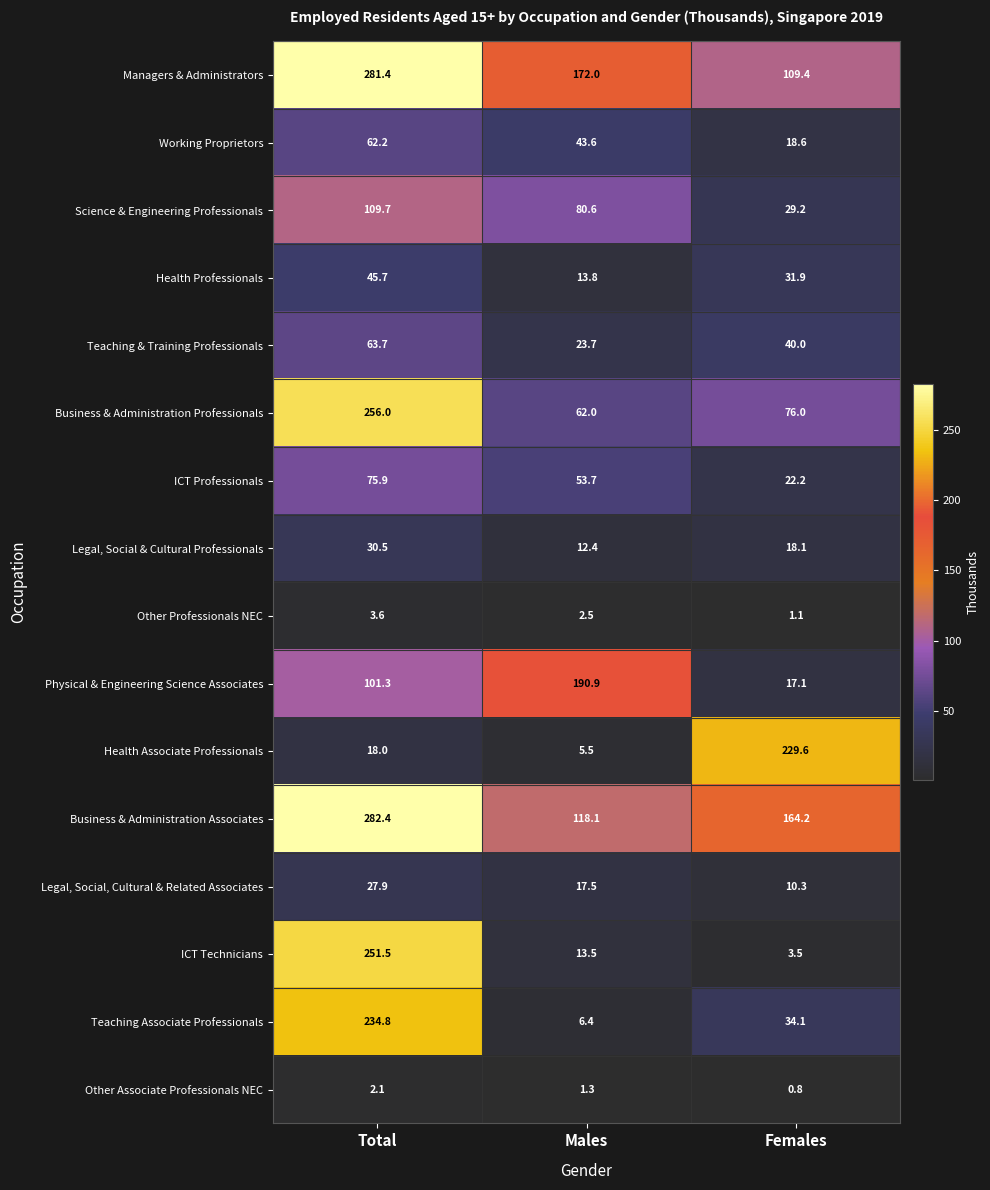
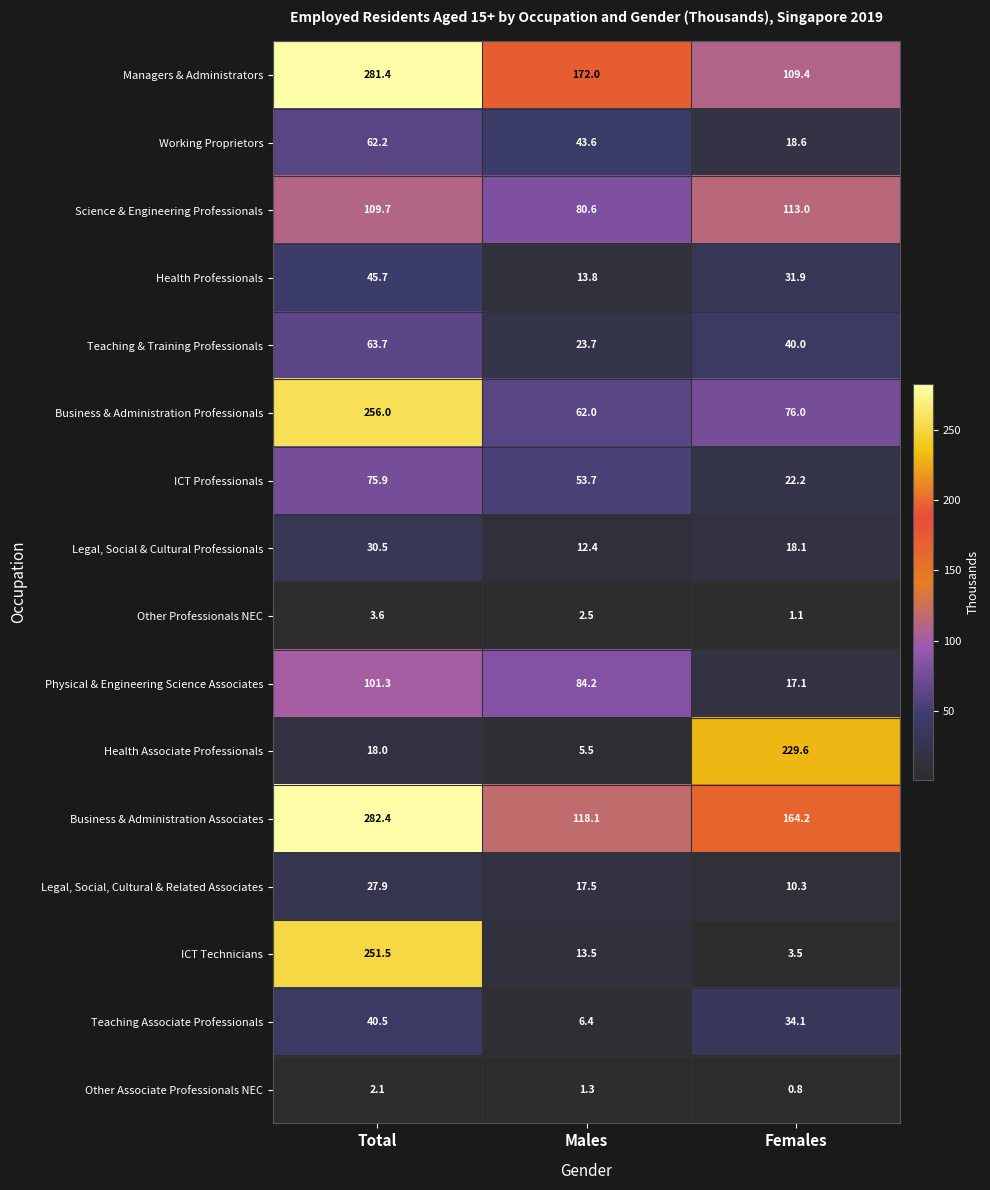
  {
    "Managers & Administrators": {
      "Total": 281.4,
      "Males": 172.0,
      "Females": 109.4
    },
    "Working Proprietors": {
      "Total": 62.2,
      "Males": 43.6,
      "Females": 18.6
    },
    "Science & Engineering Professionals": {
      "Total": 109.7,
      "Males": 80.6,
-     "Females": 29.2
+     "Females": 113.0
    },
    "Health Professionals": {
      "Total": 45.7,
      "Males": 13.8,
      "Females": 31.9
    },
    "Teaching & Training Professionals": {
      "Total": 63.7,
      "Males": 23.7,
      "Females": 40.0
    },
    "Business & Administration Professionals": {
      "Total": 256.0,
      "Males": 62.0,
      "Females": 76.0
    },
    "ICT Professionals": {
      "Total": 75.9,
      "Males": 53.7,
      "Females": 22.2
    },
    "Legal, Social & Cultural Professionals": {
      "Total": 30.5,
      "Males": 12.4,
      "Females": 18.1
    },
    "Other Professionals NEC": {
      "Total": 3.6,
      "Males": 2.5,
      "Females": 1.1
    },
    "Physical & Engineering Science Associates": {
      "Total": 101.3,
-     "Males": 190.9,
+     "Males": 84.2,
      "Females": 17.1
    },
    "Health Associate Professionals": {
      "Total": 18.0,
      "Males": 5.5,
      "Females": 229.6
    },
    "Business & Administration Associates": {
      "Total": 282.4,
      "Males": 118.1,
      "Females": 164.2
    },
    "Legal, Social, Cultural & Related Associates": {
      "Total": 27.9,
      "Males": 17.5,
      "Females": 10.3
    },
    "ICT Technicians": {
      "Total": 251.5,
      "Males": 13.5,
      "Females": 3.5
    },
    "Teaching Associate Professionals": {
-     "Total": 234.8,
+     "Total": 40.5,
      "Males": 6.4,
      "Females": 34.1
    },
    "Other Associate Professionals NEC": {
      "Total": 2.1,
      "Males": 1.3,
      "Females": 0.8
    }
  }
